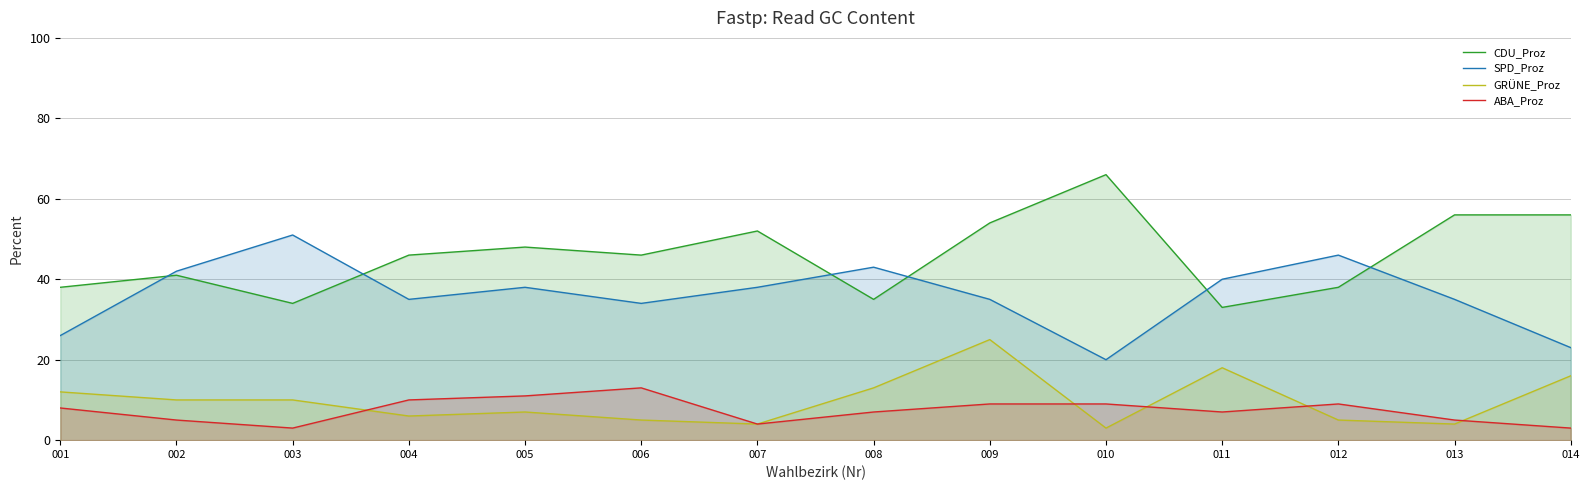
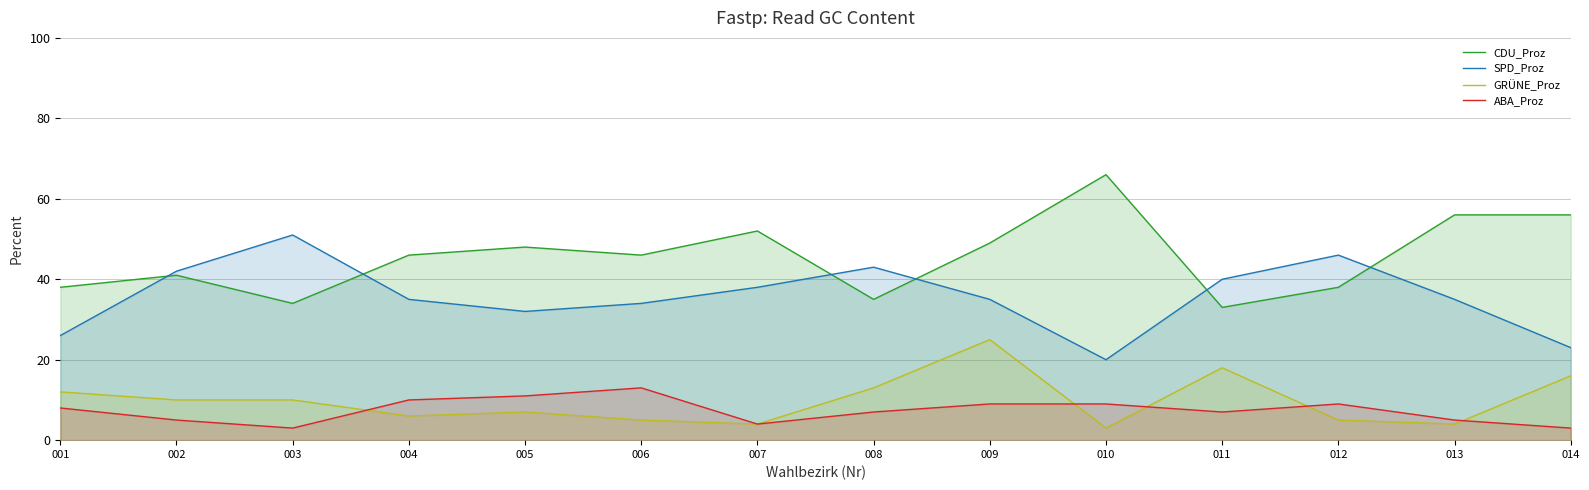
  {
    "CDU_Proz": {
      "001": 38,
      "002": 41,
      "003": 34,
      "004": 46,
      "005": 48,
      "006": 46,
      "007": 52,
      "008": 35,
-     "009": 54,
+     "009": 49,
      "010": 66,
      "011": 33,
      "012": 38,
      "013": 56,
      "014": 56
    },
    "SPD_Proz": {
      "001": 26,
      "002": 42,
      "003": 51,
      "004": 35,
-     "005": 38,
+     "005": 32,
      "006": 34,
      "007": 38,
      "008": 43,
      "009": 35,
      "010": 20,
      "011": 40,
      "012": 46,
      "013": 35,
      "014": 23
    },
    "GRÜNE_Proz": {
      "001": 12,
      "002": 10,
      "003": 10,
      "004": 6,
      "005": 7,
      "006": 5,
      "008": 13,
      "009": 25,
      "010": 3,
      "011": 18,
      "012": 5,
      "013": 4,
      "014": 16
    },
    "ABA_Proz": {
      "001": 8,
      "002": 5,
      "003": 3,
      "004": 10,
      "005": 11,
      "006": 13,
      "008": 7,
      "009": 9,
      "010": 9,
      "011": 7,
      "012": 9,
      "013": 5,
      "014": 3
    }
  }
